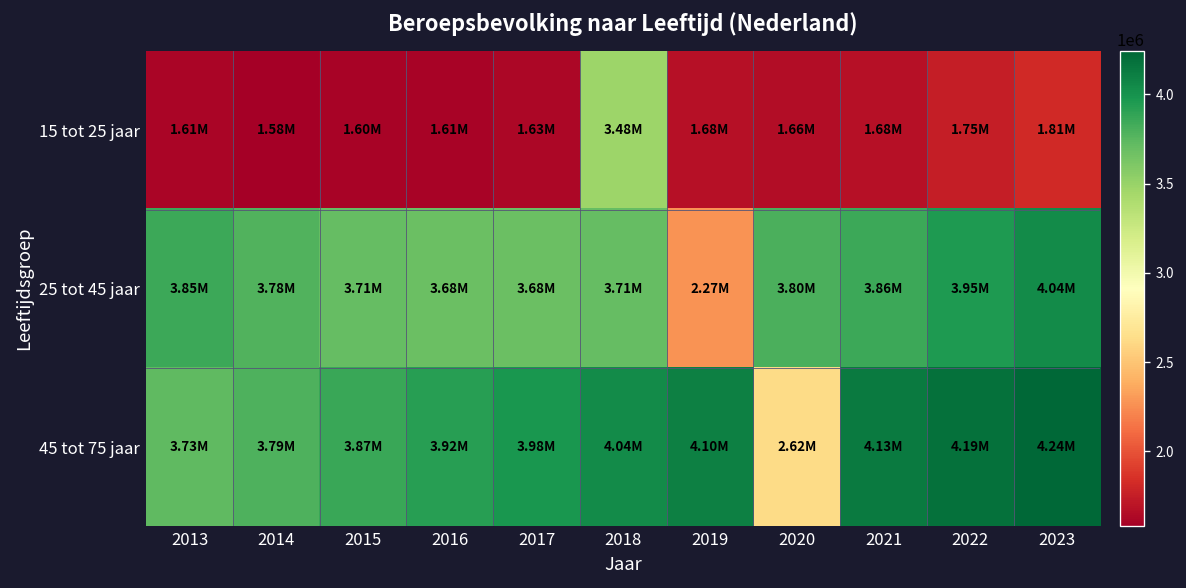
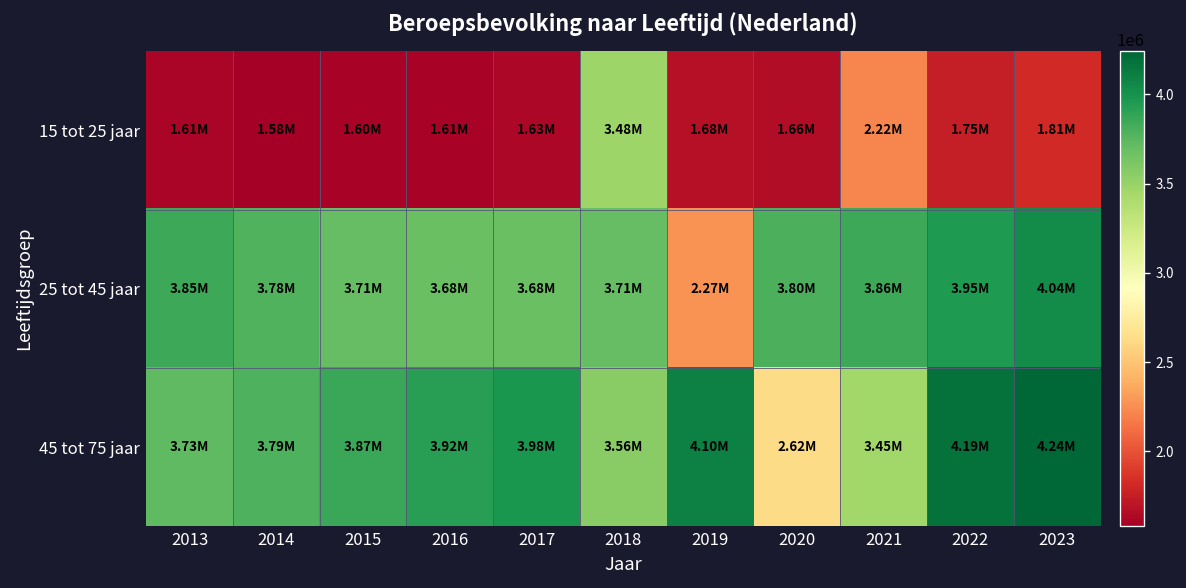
  {
    "15 tot 25 jaar": {
      "2013": "1.61M",
      "2014": "1.58M",
      "2015": "1.60M",
      "2016": "1.61M",
      "2017": "1.63M",
      "2018": "3.48M",
      "2019": "1.68M",
      "2020": "1.66M",
-     "2021": "1.68M",
+     "2021": "2.22M",
      "2022": "1.75M",
      "2023": "1.81M"
    },
    "25 tot 45 jaar": {
      "2013": "3.85M",
      "2014": "3.78M",
      "2015": "3.71M",
      "2016": "3.68M",
      "2017": "3.68M",
      "2018": "3.71M",
      "2019": "2.27M",
      "2020": "3.80M",
      "2021": "3.86M",
      "2022": "3.95M",
      "2023": "4.04M"
    },
    "45 tot 75 jaar": {
      "2013": "3.73M",
      "2014": "3.79M",
      "2015": "3.87M",
      "2016": "3.92M",
      "2017": "3.98M",
-     "2018": "4.04M",
+     "2018": "3.56M",
      "2019": "4.10M",
      "2020": "2.62M",
-     "2021": "4.13M",
+     "2021": "3.45M",
      "2022": "4.19M",
      "2023": "4.24M"
    }
  }
